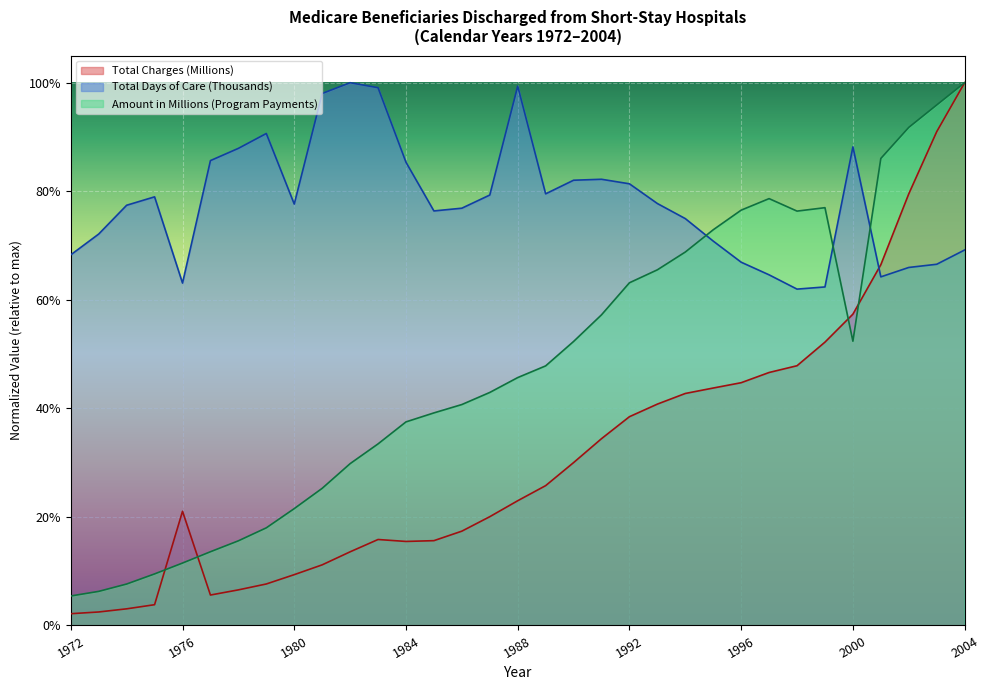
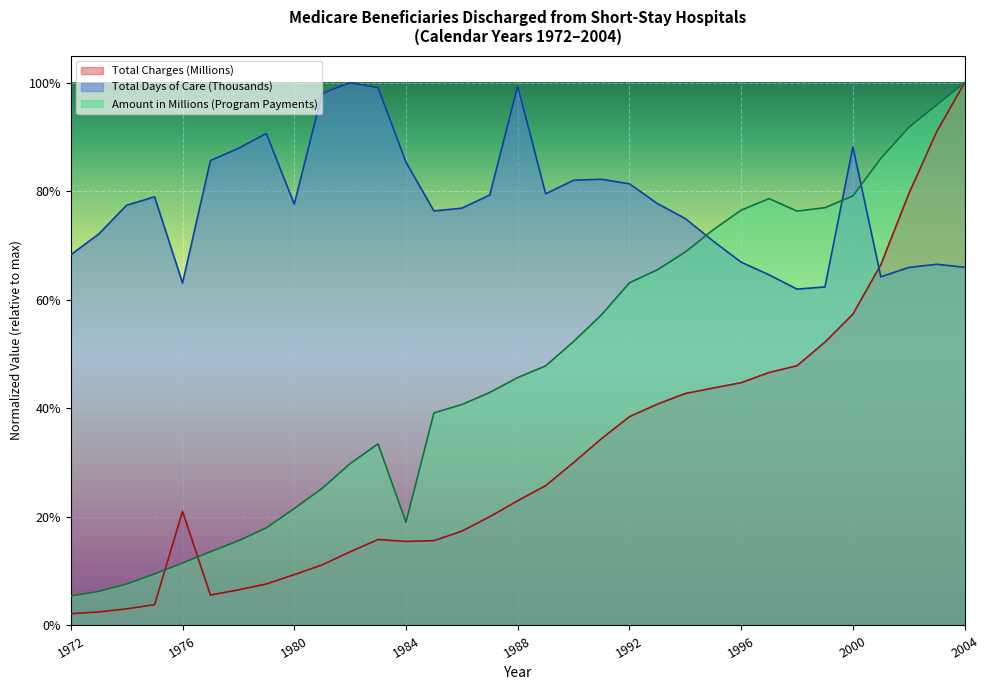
  {
    "Total Charges (Millions)": {
      "1972": "2%",
      "1976": "21%",
      "1980": "9%",
      "1984": "15%",
      "1988": "23%",
      "1992": "38%",
      "1996": "45%",
      "2000": "57%"
    },
    "Total Days of Care (Thousands)": {
      "1972": "68%",
      "1976": "63%",
      "1980": "78%",
      "1984": "85%",
      "1988": "99%",
      "1992": "81%",
      "1996": "67%",
      "2000": "88%",
-     "2004": "69%"
+     "2004": "66%"
    },
    "Amount in Millions (Program Payments)": {
      "1972": "5%",
      "1976": "11%",
      "1980": "22%",
-     "1984": "38%",
+     "1984": "19%",
      "1988": "46%",
      "1992": "63%",
      "1996": "77%",
-     "2000": "52%"
+     "2000": "79%"
    }
  }
